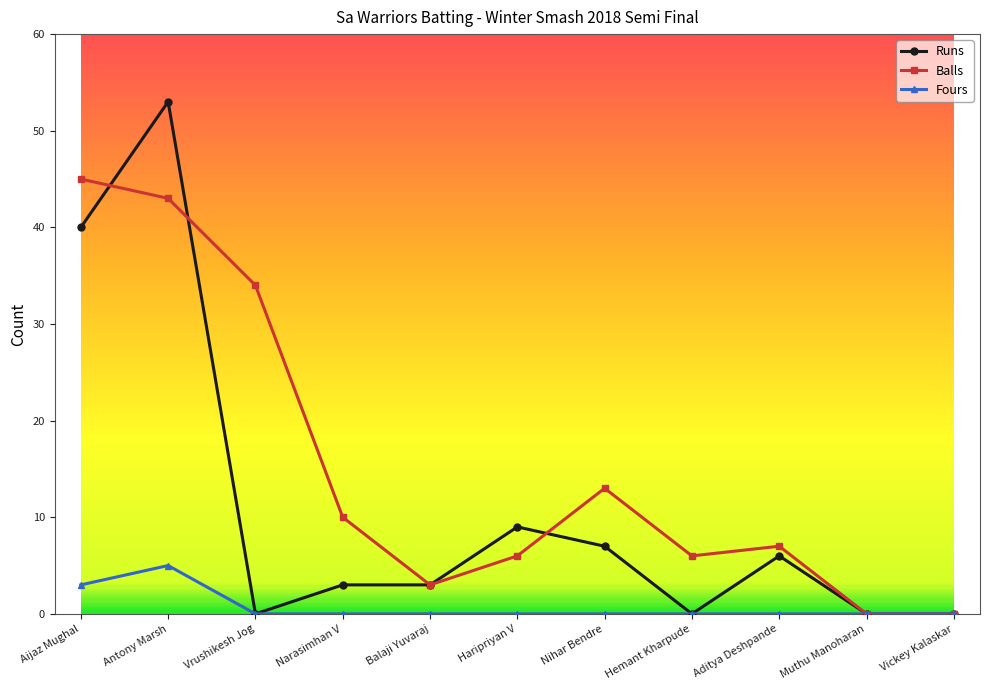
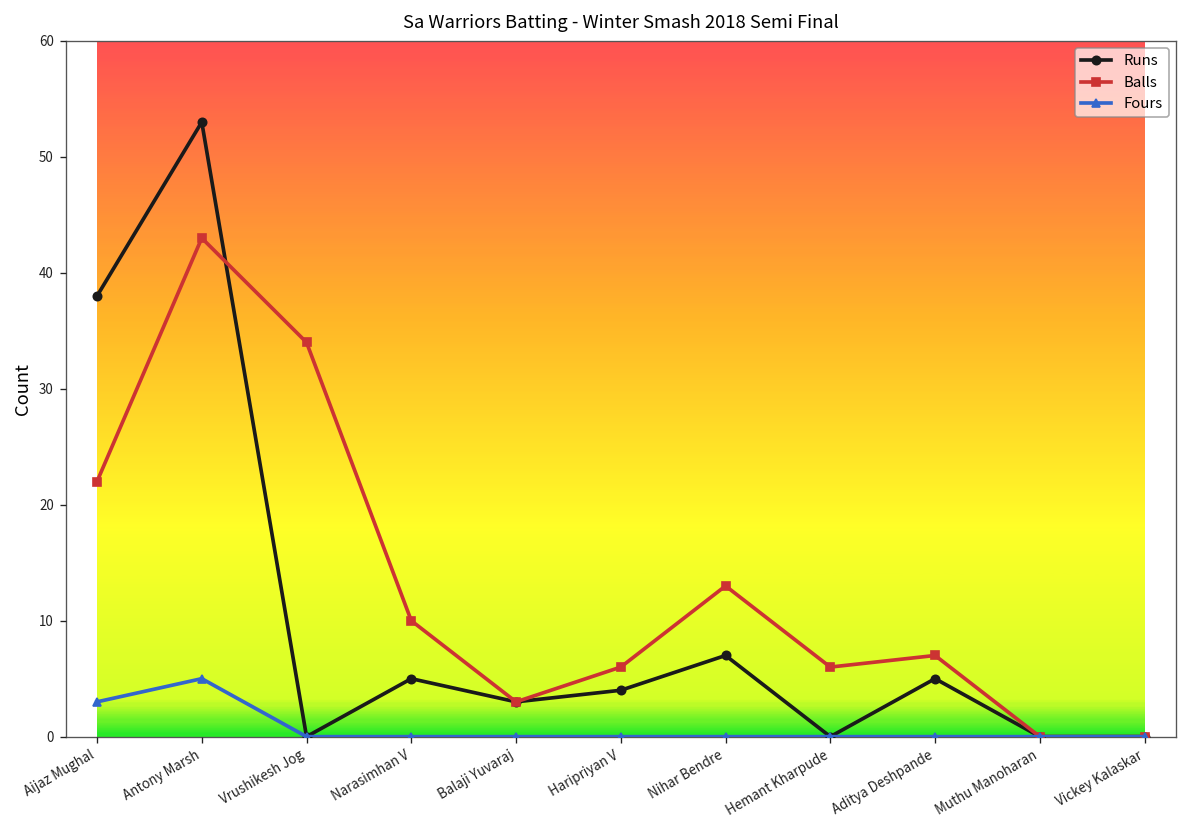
  {
    "Runs": {
-     "Aijaz Mughal": 40,
+     "Aijaz Mughal": 38,
      "Antony Marsh": 53,
-     "Narasimhan V": 3,
-     "Haripriyan V": 9,
+     "Narasimhan V": 5,
+     "Haripriyan V": 4,
      "Nihar Bendre": 7,
-     "Aditya Deshpande": 6
+     "Aditya Deshpande": 5
    },
    "Balls": {
-     "Aijaz Mughal": 45,
+     "Aijaz Mughal": 22,
      "Antony Marsh": 43,
      "Vrushikesh Jog": 34,
      "Narasimhan V": 10,
      "Haripriyan V": 6,
      "Nihar Bendre": 13,
      "Hemant Kharpude": 6,
      "Aditya Deshpande": 7
    },
    "Fours": {
      "Aijaz Mughal": 3,
      "Antony Marsh": 5,
      "Narasimhan V": 0,
      "Balaji Yuvaraj": 0,
      "Haripriyan V": 0,
      "Nihar Bendre": 0,
      "Aditya Deshpande": 0
    }
  }
